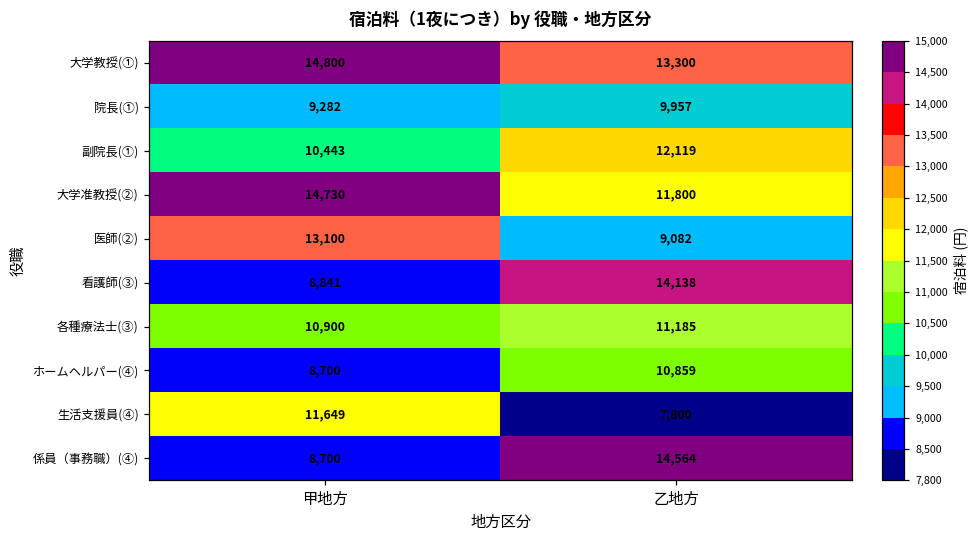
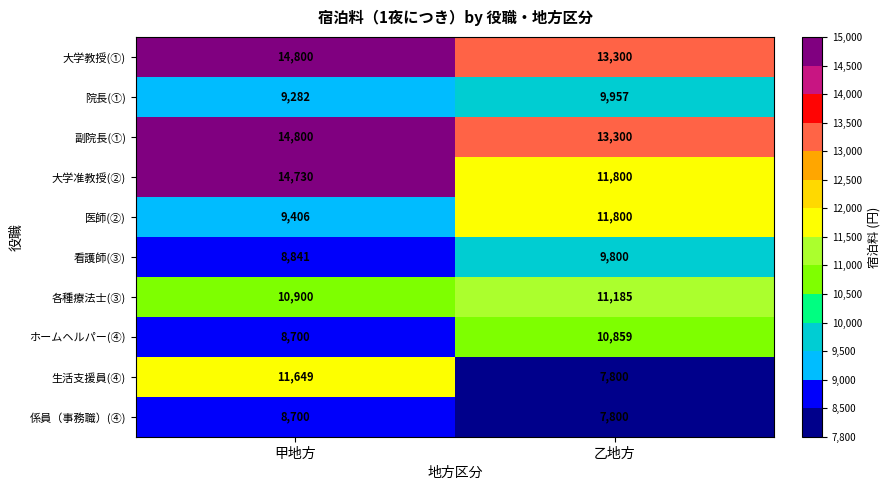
  {
    "大学教授(①)": {
      "甲地方": "14,800",
      "乙地方": "13,300"
    },
    "院長(①)": {
      "甲地方": "9,282",
      "乙地方": "9,957"
    },
    "副院長(①)": {
-     "甲地方": "10,443",
-     "乙地方": "12,119"
+     "甲地方": "14,800",
+     "乙地方": "13,300"
    },
    "大学准教授(②)": {
      "甲地方": "14,730",
      "乙地方": "11,800"
    },
    "医師(②)": {
-     "甲地方": "13,100",
-     "乙地方": "9,082"
+     "甲地方": "9,406",
+     "乙地方": "11,800"
    },
    "看護師(③)": {
      "甲地方": "8,841",
-     "乙地方": "14,138"
+     "乙地方": "9,800"
    },
    "各種療法士(③)": {
      "甲地方": "10,900",
      "乙地方": "11,185"
    },
    "ホームヘルパー(④)": {
      "甲地方": "8,700",
      "乙地方": "10,859"
    },
    "生活支援員(④)": {
      "甲地方": "11,649",
      "乙地方": "7,800"
    },
    "係員（事務職）(④)": {
      "甲地方": "8,700",
-     "乙地方": "14,564"
+     "乙地方": "7,800"
    }
  }
